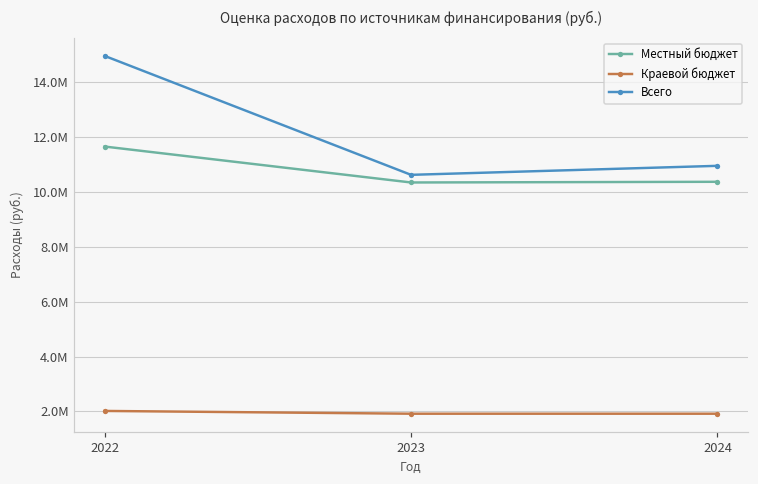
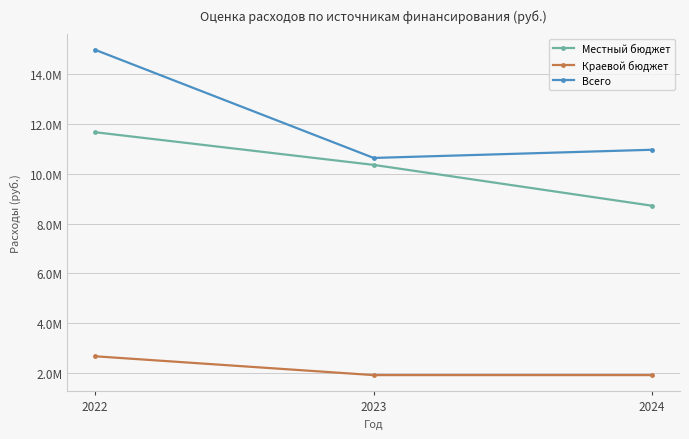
  {
    "Местный бюджет": {
      "2022": 11700000,
      "2023": 10400000,
-     "2024": 10400000
+     "2024": 8700000
    },
    "Краевой бюджет": {
-     "2022": 2000000,
+     "2022": 2700000,
      "2023": 1900000,
      "2024": 1900000
    },
    "Всего": {
      "2022": 15000000,
      "2023": 10600000,
      "2024": 11000000
    }
  }
